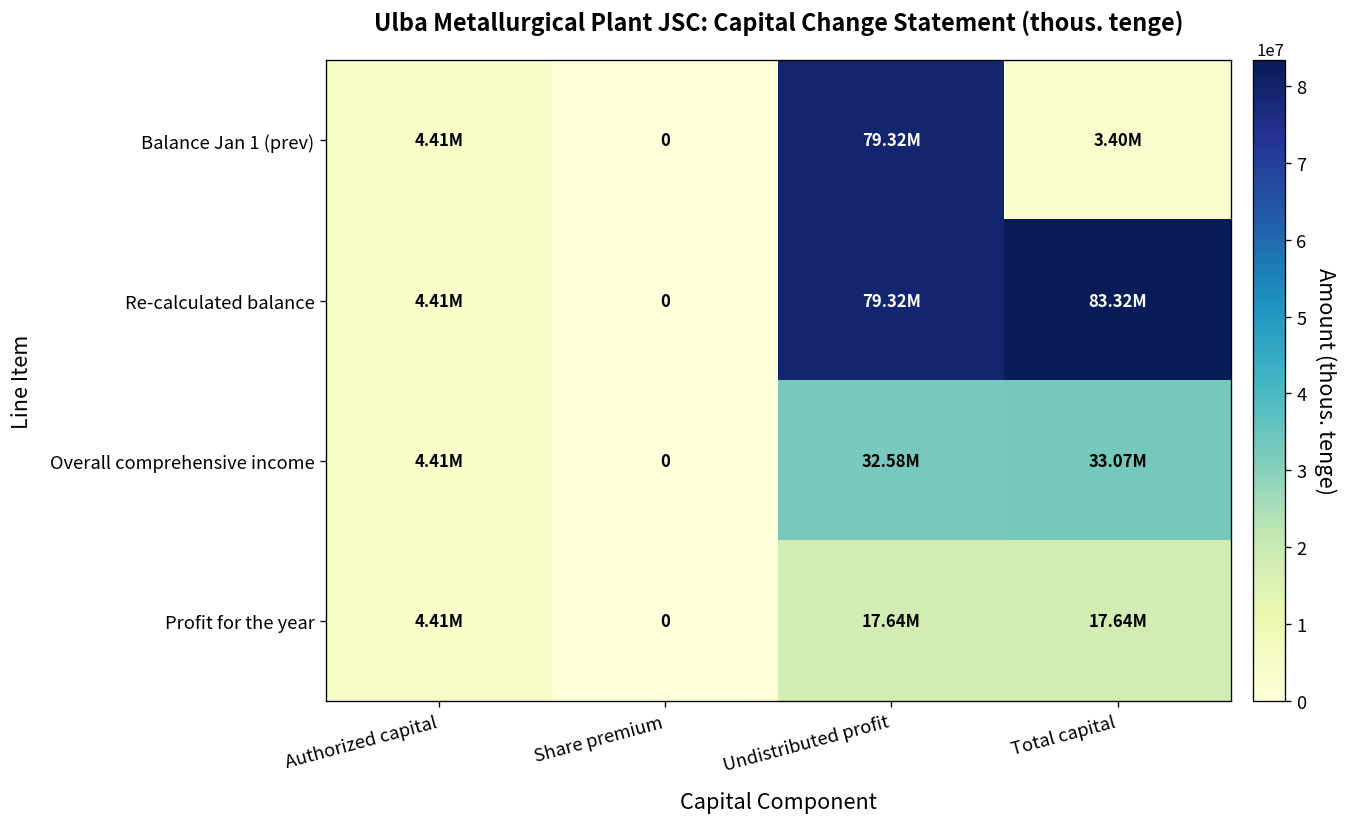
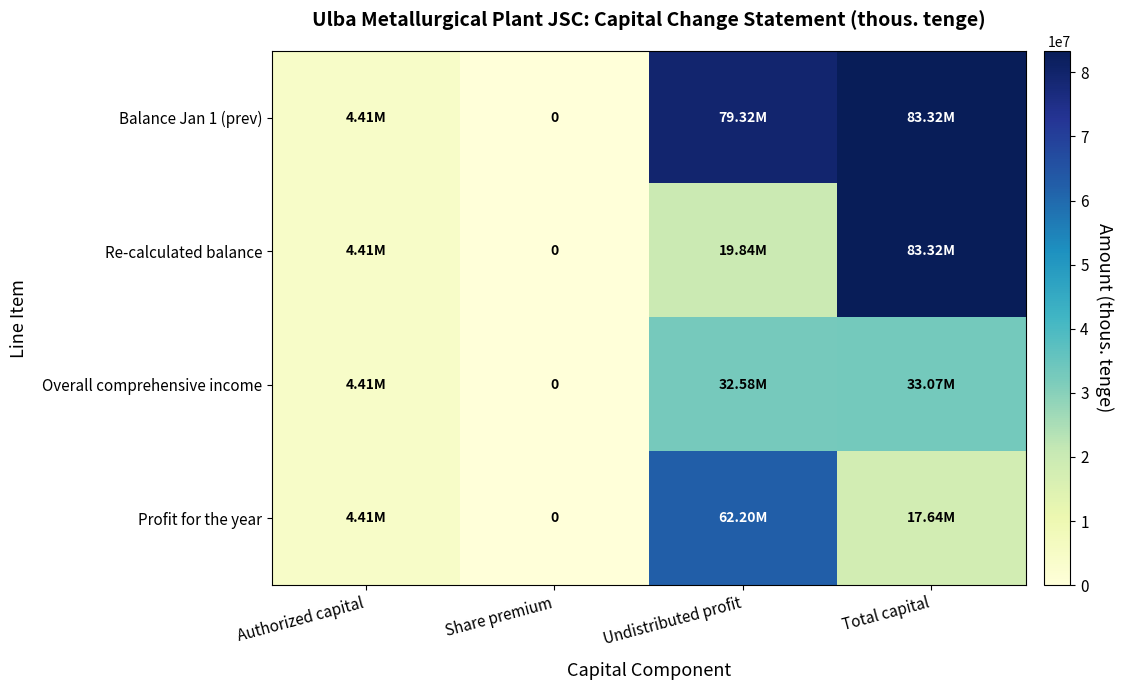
  {
    "Balance Jan 1 (prev)": {
      "Authorized capital": "4.41M",
      "Share premium": "0",
      "Undistributed profit": "79.32M",
-     "Total capital": "3.40M"
+     "Total capital": "83.32M"
    },
    "Re-calculated balance": {
      "Authorized capital": "4.41M",
      "Share premium": "0",
-     "Undistributed profit": "79.32M",
+     "Undistributed profit": "19.84M",
      "Total capital": "83.32M"
    },
    "Overall comprehensive income": {
      "Authorized capital": "4.41M",
      "Share premium": "0",
      "Undistributed profit": "32.58M",
      "Total capital": "33.07M"
    },
    "Profit for the year": {
      "Authorized capital": "4.41M",
      "Share premium": "0",
-     "Undistributed profit": "17.64M",
+     "Undistributed profit": "62.20M",
      "Total capital": "17.64M"
    }
  }
